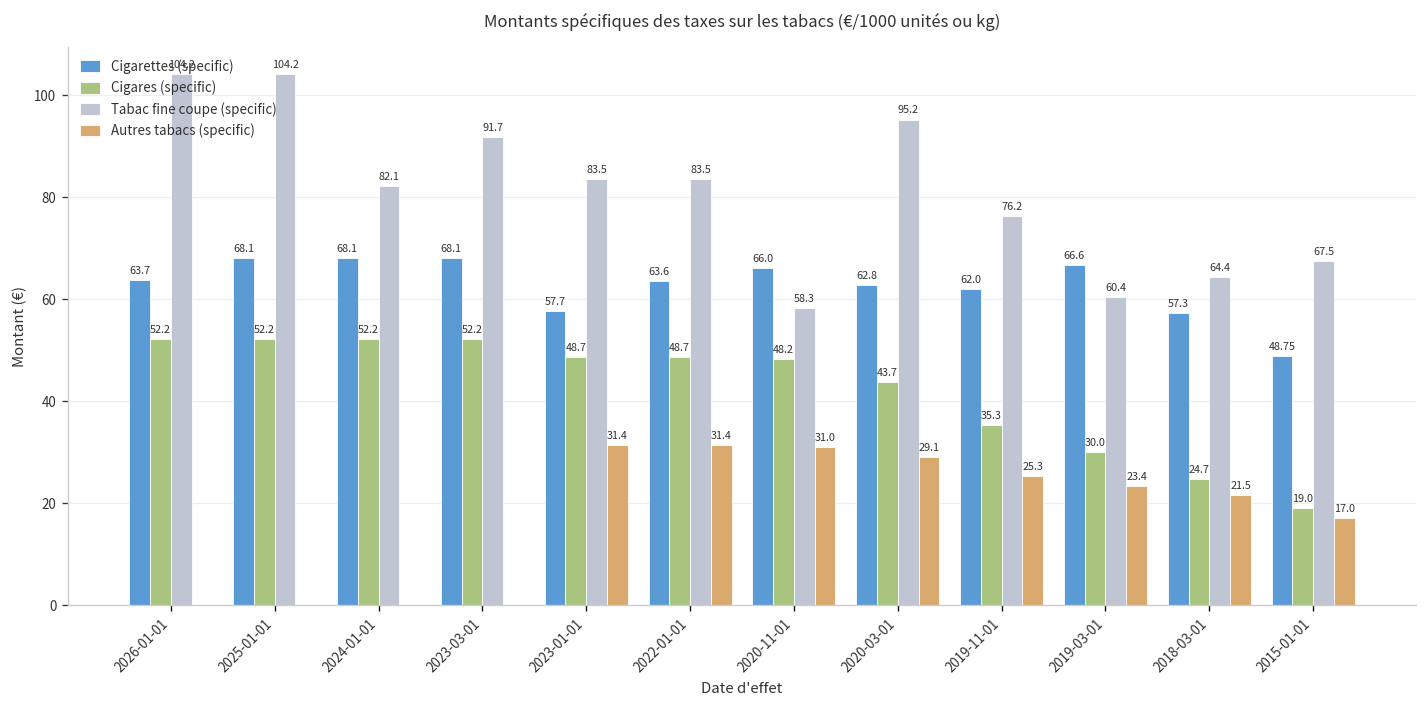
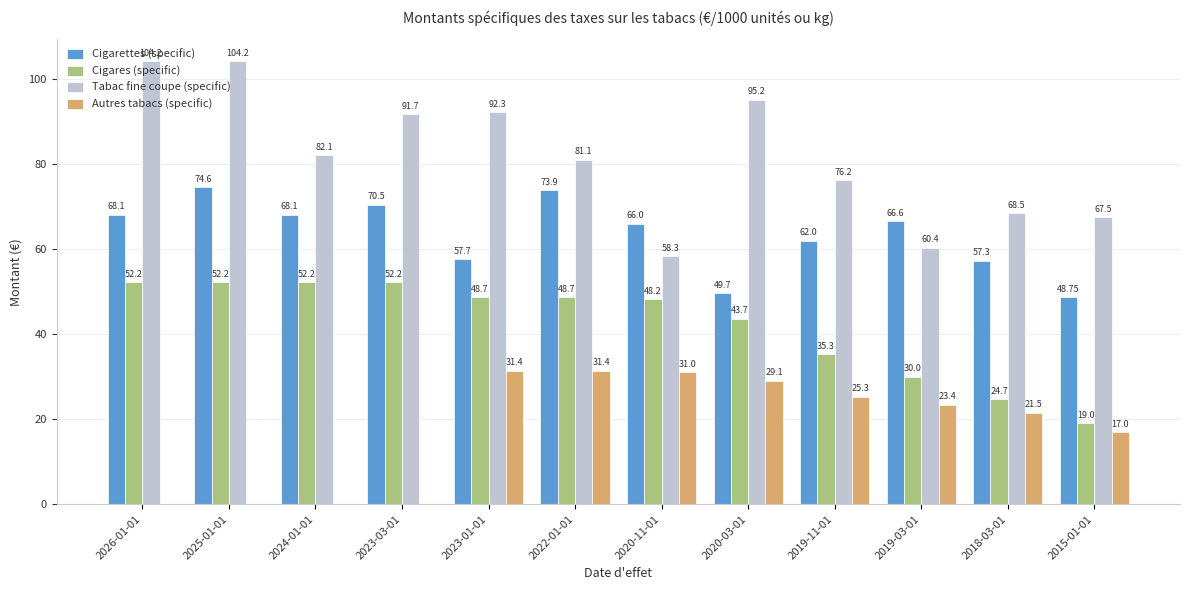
  {
    "Cigarettes (specific)": {
-     "2026-01-01": 63.7,
-     "2025-01-01": 68.1,
+     "2026-01-01": 68.1,
+     "2025-01-01": 74.6,
      "2024-01-01": 68.1,
-     "2023-03-01": 68.1,
+     "2023-03-01": 70.5,
      "2023-01-01": 57.7,
-     "2022-01-01": 63.6,
+     "2022-01-01": 73.9,
      "2020-11-01": 66.0,
-     "2020-03-01": 62.8,
+     "2020-03-01": 49.7,
      "2019-11-01": 62.0,
      "2019-03-01": 66.6,
      "2018-03-01": 57.3,
      "2015-01-01": 48.75
    },
    "Tabac fine coupe (specific)": {
      "2026-01-01": 104.2,
      "2025-01-01": 104.2,
      "2024-01-01": 82.1,
      "2023-03-01": 91.7,
-     "2023-01-01": 83.5,
-     "2022-01-01": 83.5,
+     "2023-01-01": 92.3,
+     "2022-01-01": 81.1,
      "2020-11-01": 58.3,
      "2020-03-01": 95.2,
      "2019-11-01": 76.2,
      "2019-03-01": 60.4,
-     "2018-03-01": 64.4,
+     "2018-03-01": 68.5,
      "2015-01-01": 67.5
    }
  }
